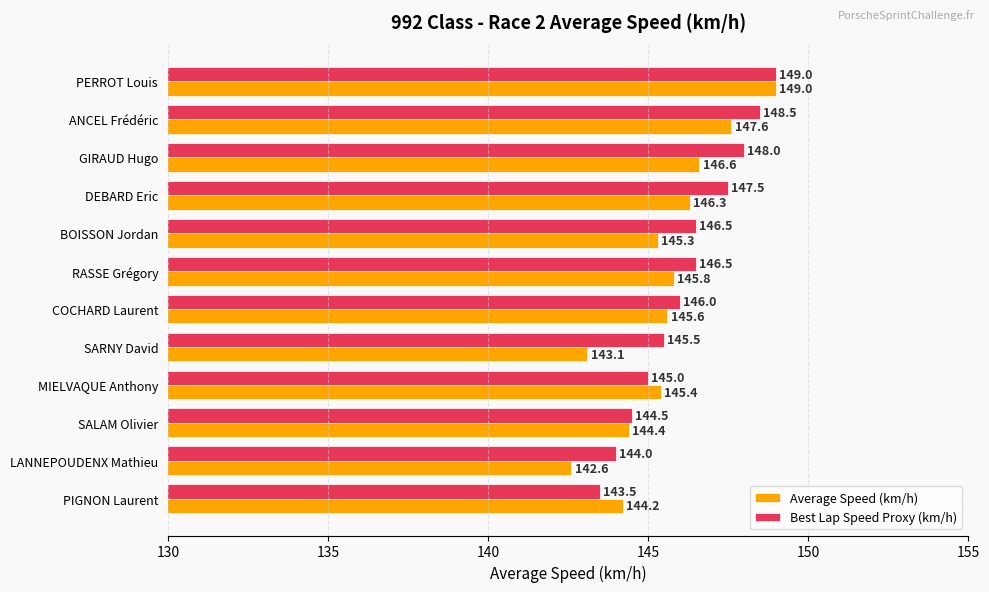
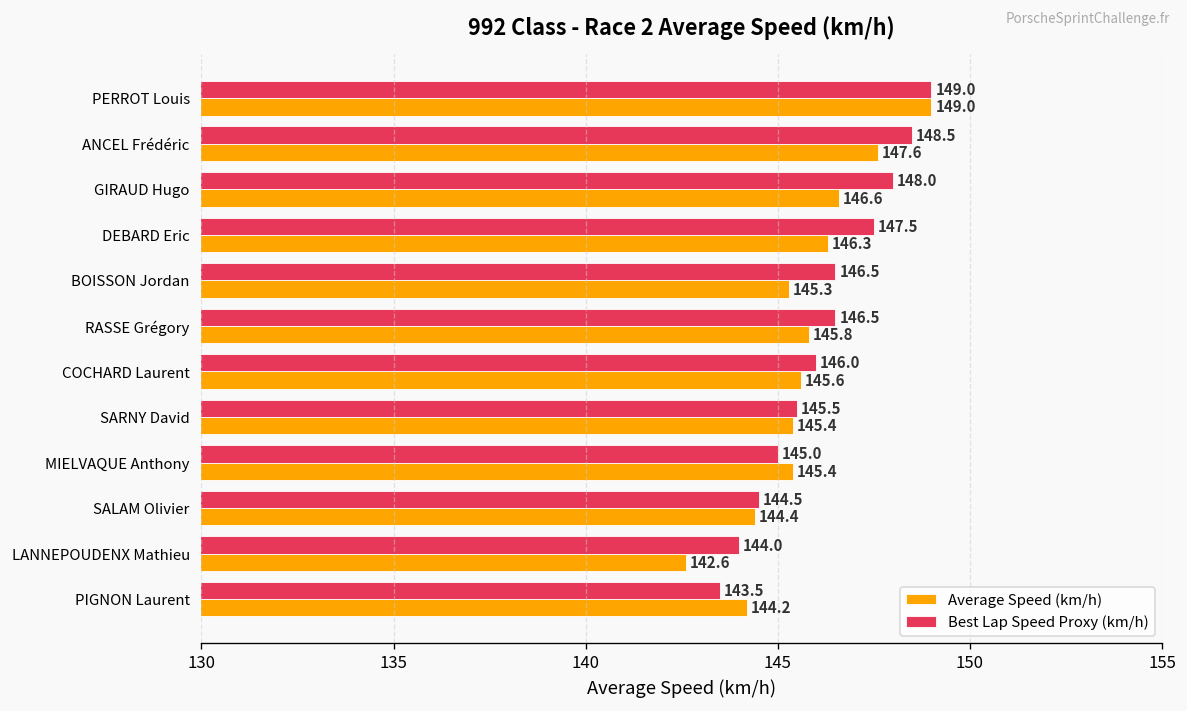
  {
    "Average Speed (km/h)": {
      "PERROT Louis": 149.0,
      "ANCEL Frédéric": 147.6,
      "GIRAUD Hugo": 146.6,
      "DEBARD Eric": 146.3,
      "BOISSON Jordan": 145.3,
      "RASSE Grégory": 145.8,
      "COCHARD Laurent": 145.6,
-     "SARNY David": 143.1,
+     "SARNY David": 145.4,
      "MIELVAQUE Anthony": 145.4,
      "SALAM Olivier": 144.4,
      "LANNEPOUDENX Mathieu": 142.6,
      "PIGNON Laurent": 144.2
    },
    "Best Lap Speed Proxy (km/h)": {
      "PERROT Louis": 149.0,
      "ANCEL Frédéric": 148.5,
      "GIRAUD Hugo": 148.0,
      "DEBARD Eric": 147.5,
      "BOISSON Jordan": 146.5,
      "RASSE Grégory": 146.5,
      "COCHARD Laurent": 146.0,
      "SARNY David": 145.5,
      "MIELVAQUE Anthony": 145.0,
      "SALAM Olivier": 144.5,
      "LANNEPOUDENX Mathieu": 144.0,
      "PIGNON Laurent": 143.5
    }
  }
